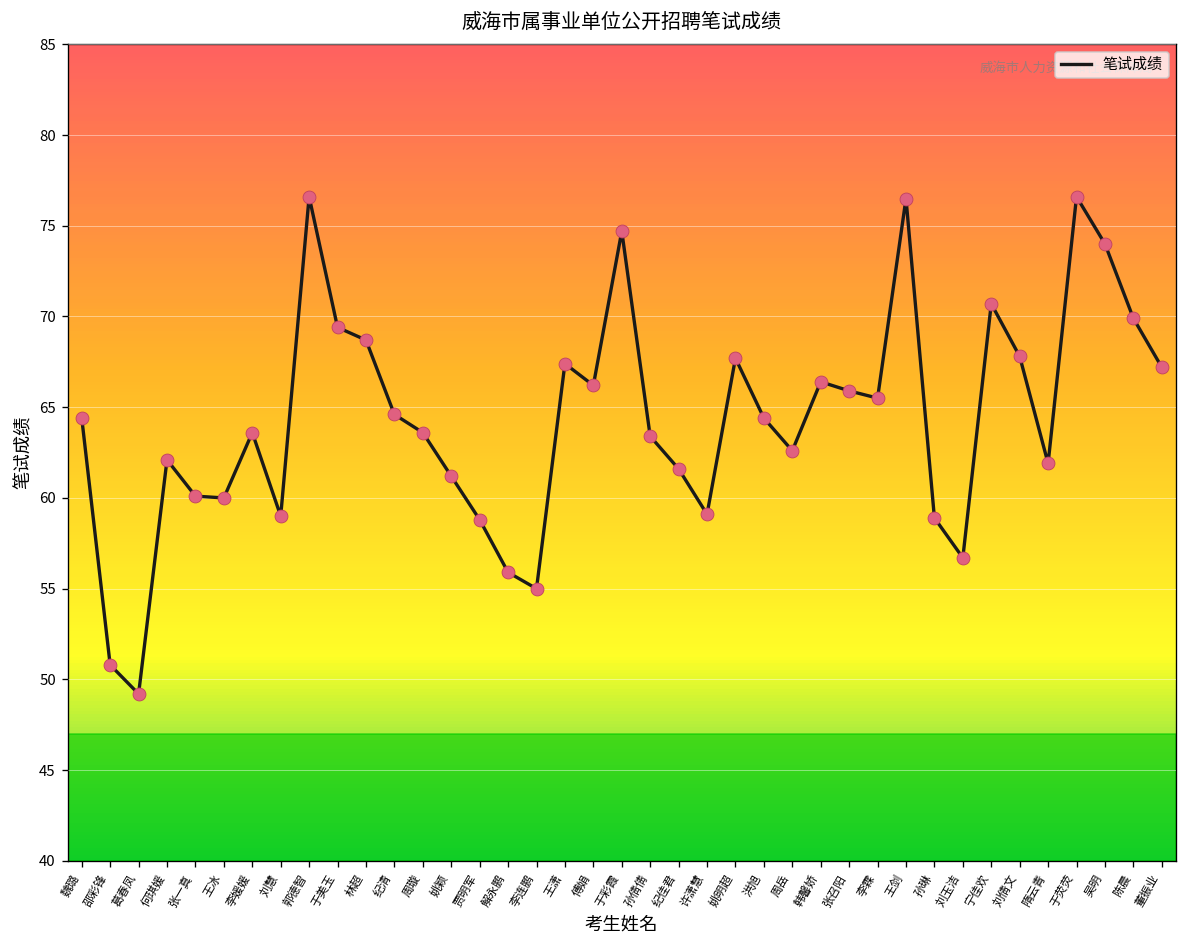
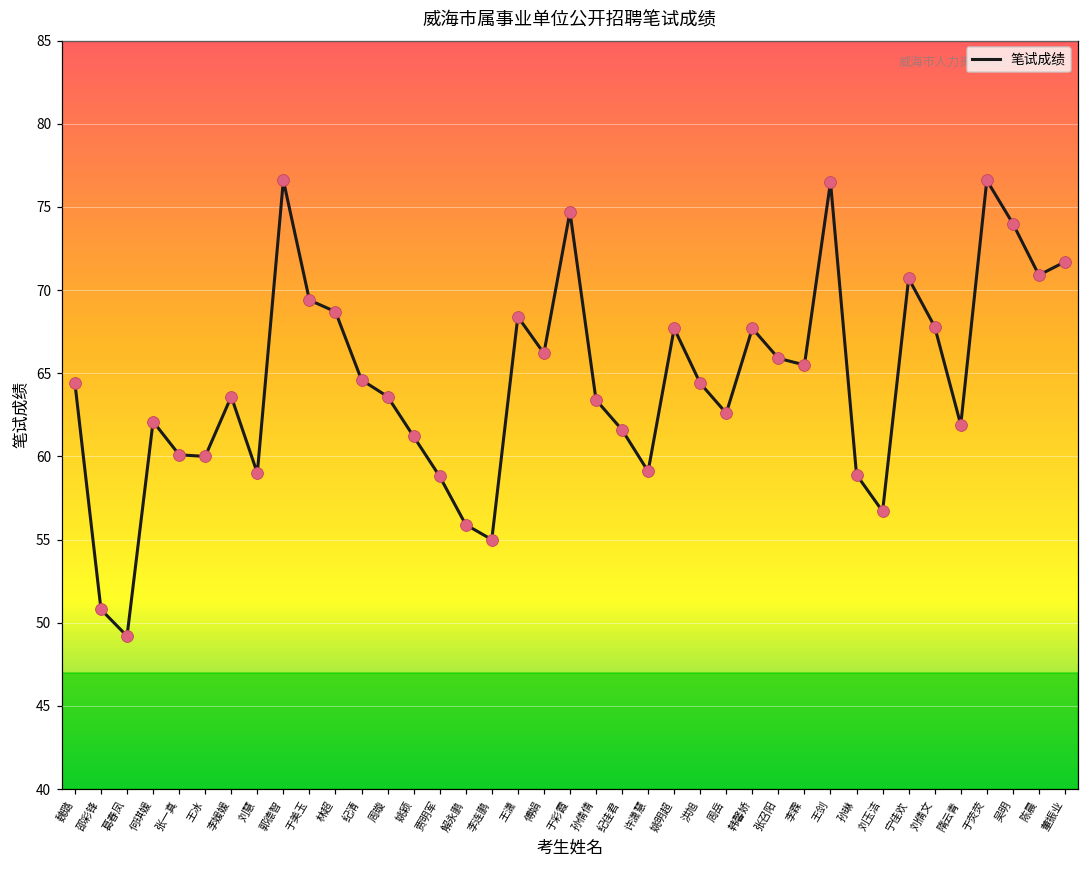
  {
    "魏璐": 64.4,
    "邵彩锋": 50.8,
    "葛春凤": 49.2,
    "何琪媛": 62.1,
    "张一真": 60.1,
    "王冰": 60.0,
    "李媛媛": 63.6,
    "刘慧": 59.0,
    "郭德智": 76.6,
    "于美玉": 69.4,
    "林超": 68.7,
    "纪清": 64.6,
    "周璇": 63.6,
    "姚颖": 61.2,
    "贾明军": 58.8,
    "解永鹏": 55.9,
    "李连鹏": 55.0,
-   "王潇": 67.4,
+   "王潇": 68.4,
    "傅娟": 66.2,
    "于彩霞": 74.7,
    "孙倩倩": 63.4,
    "纪佳君": 61.6,
    "许潇慧": 59.1,
    "姚明超": 67.7,
    "洪旭": 64.4,
    "周岳": 62.6,
-   "韩馨娇": 66.4,
+   "韩馨娇": 67.7,
    "张召阳": 65.9,
    "李霖": 65.5,
    "王剑": 76.5,
    "孙琳": 58.9,
    "刘玉洁": 56.7,
    "宁佳欢": 70.7,
    "刘倩文": 67.8,
    "隋云青": 61.9,
    "于荧荧": 76.6,
    "吴明": 74.0,
-   "陈晨": 69.9,
-   "董振业": 67.2
+   "陈晨": 70.9,
+   "董振业": 71.7
  }
